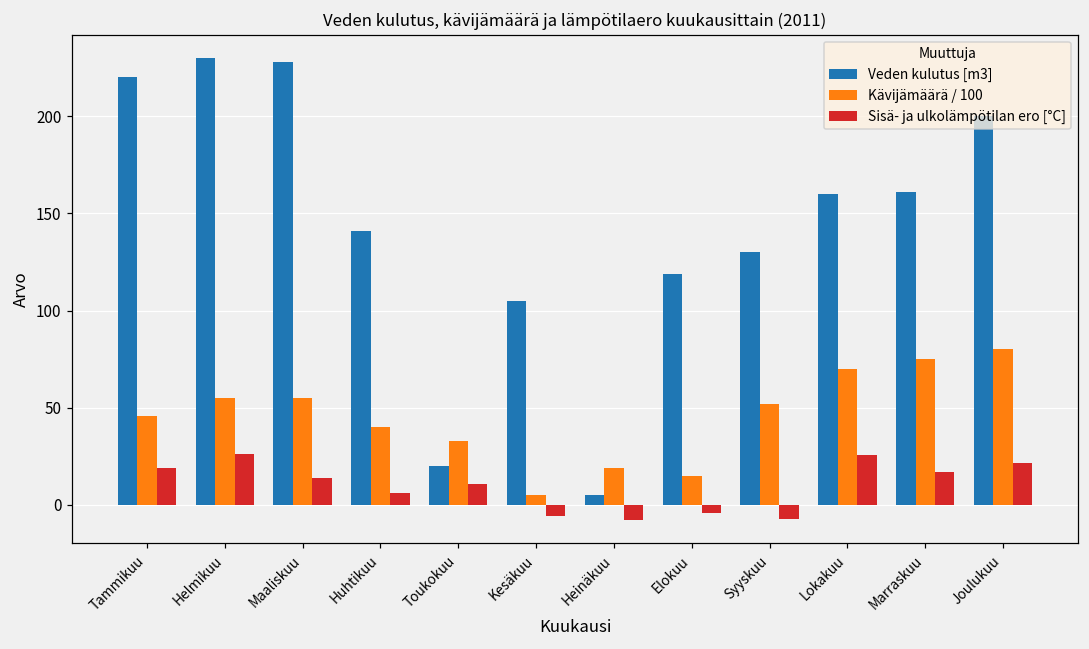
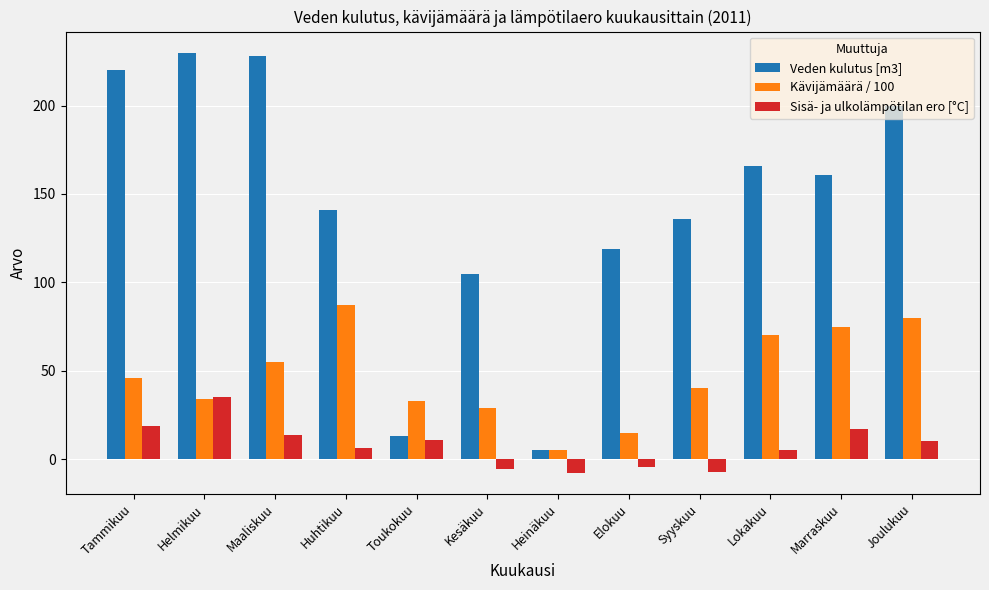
  {
    "Veden kulutus [m3]": {
      "Tammikuu": 220,
      "Helmikuu": 230,
      "Maaliskuu": 228,
      "Huhtikuu": 141,
-     "Toukokuu": 20,
+     "Toukokuu": 13,
      "Kesäkuu": 105,
      "Heinäkuu": 5,
      "Elokuu": 119,
-     "Syyskuu": 130,
-     "Lokakuu": 160,
+     "Syyskuu": 136,
+     "Lokakuu": 166,
      "Marraskuu": 161
    },
    "Kävijämäärä / 100": {
      "Tammikuu": 46,
-     "Helmikuu": 55,
+     "Helmikuu": 34,
      "Maaliskuu": 55,
-     "Huhtikuu": 40,
+     "Huhtikuu": 87,
      "Toukokuu": 33,
-     "Kesäkuu": 5,
-     "Heinäkuu": 19,
+     "Kesäkuu": 29,
+     "Heinäkuu": 5,
      "Elokuu": 15,
-     "Syyskuu": 52,
+     "Syyskuu": 40,
      "Lokakuu": 70,
      "Marraskuu": 75,
      "Joulukuu": 80
    },
    "Sisä- ja ulkolämpötilan ero [°C]": {
      "Tammikuu": 19,
-     "Helmikuu": 26,
+     "Helmikuu": 35,
      "Maaliskuu": 14,
      "Huhtikuu": 6,
      "Toukokuu": 11,
      "Kesäkuu": -6,
      "Heinäkuu": -8,
      "Elokuu": -4,
      "Syyskuu": -7,
-     "Lokakuu": 26,
+     "Lokakuu": 5,
      "Marraskuu": 17,
-     "Joulukuu": 22
+     "Joulukuu": 10
    }
  }
